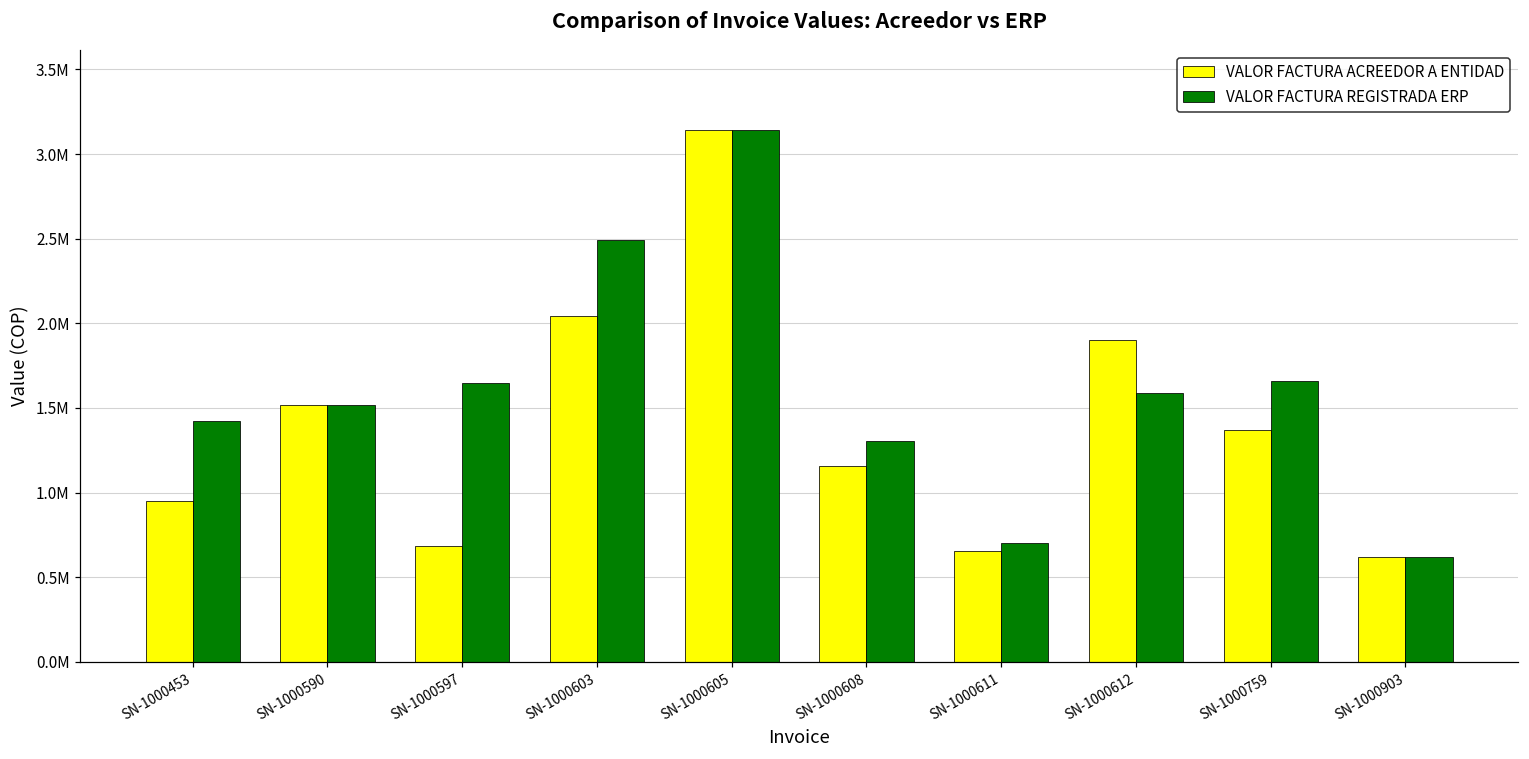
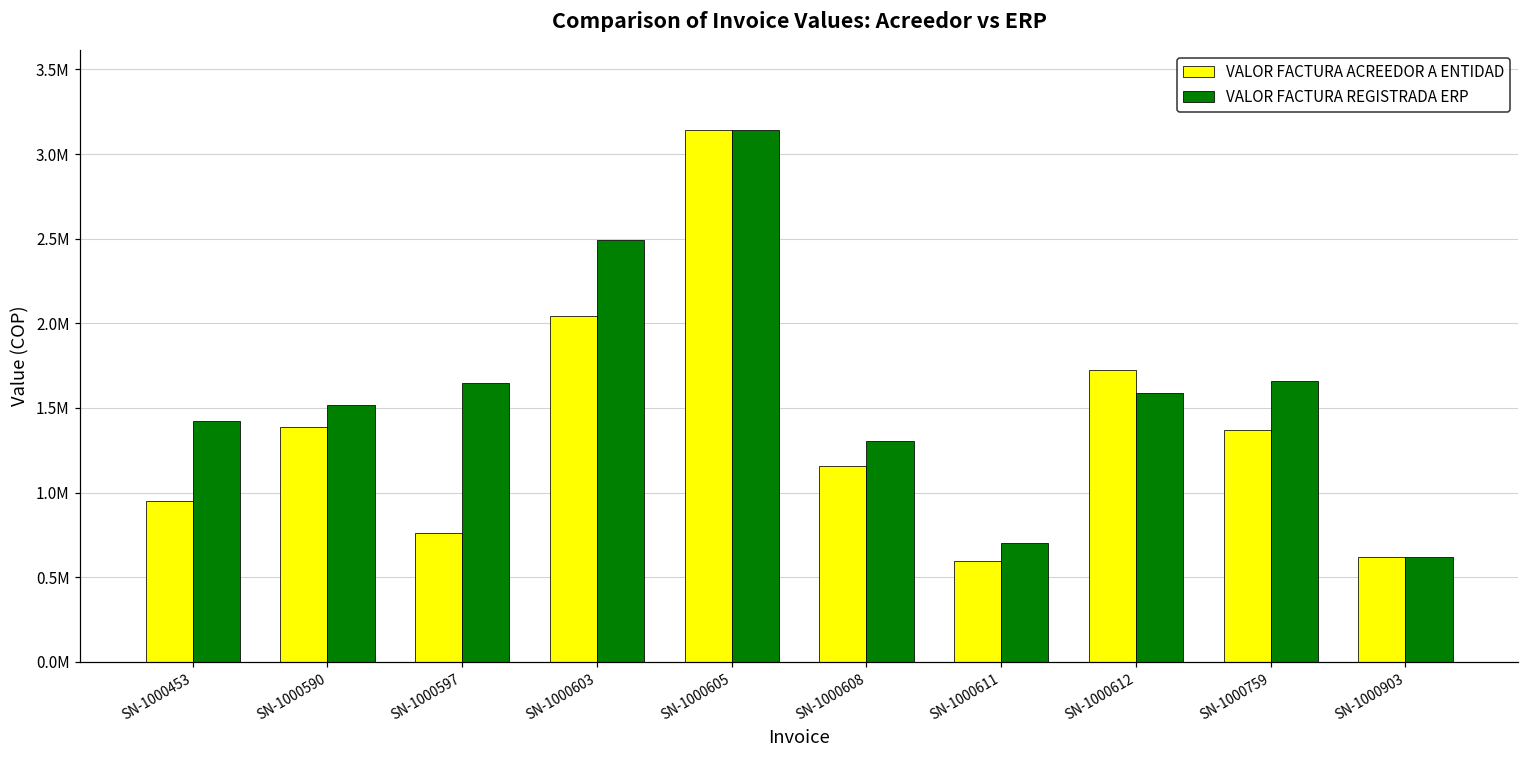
  {
    "VALOR FACTURA ACREEDOR A ENTIDAD": {
      "SN-1000453": 950000,
-     "SN-1000590": 1520000,
-     "SN-1000597": 690000,
+     "SN-1000590": 1380000,
+     "SN-1000597": 760000,
      "SN-1000603": 2040000,
      "SN-1000605": 3140000,
      "SN-1000608": 1150000,
-     "SN-1000611": 660000,
-     "SN-1000612": 1900000,
+     "SN-1000611": 590000,
+     "SN-1000612": 1720000,
      "SN-1000759": 1370000,
      "SN-1000903": 620000
    },
    "VALOR FACTURA REGISTRADA ERP": {
      "SN-1000453": 1420000,
      "SN-1000590": 1520000,
      "SN-1000597": 1650000,
      "SN-1000603": 2490000,
      "SN-1000605": 3140000,
      "SN-1000608": 1300000,
      "SN-1000611": 700000,
      "SN-1000612": 1590000,
      "SN-1000759": 1660000,
      "SN-1000903": 620000
    }
  }
